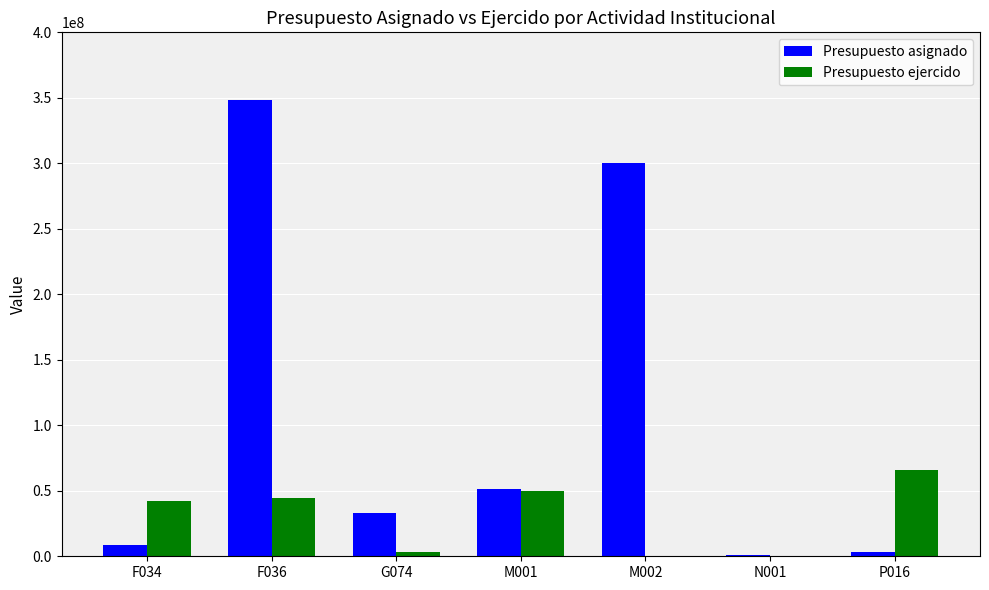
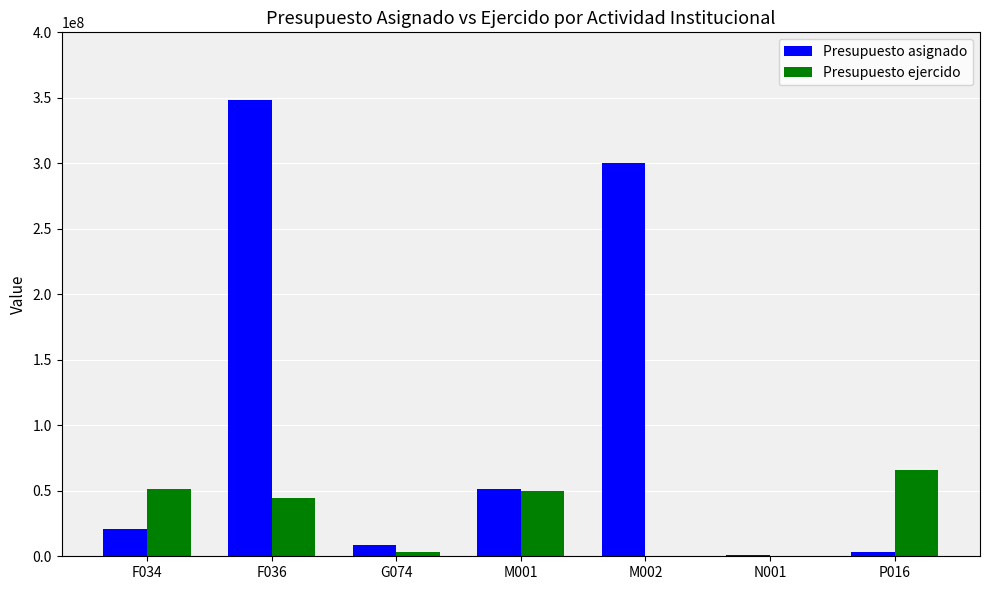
  {
    "Presupuesto asignado": {
-     "F034": 9000000,
+     "F034": 21000000,
      "F036": 349000000,
-     "G074": 33000000,
+     "G074": 9000000,
      "M001": 51000000,
      "M002": 300000000,
      "P016": 3000000
    },
    "Presupuesto ejercido": {
-     "F034": 42000000,
+     "F034": 51000000,
      "F036": 44000000,
      "G074": 4000000,
      "M001": 50000000,
      "M002": 0,
      "P016": 66000000
    }
  }
